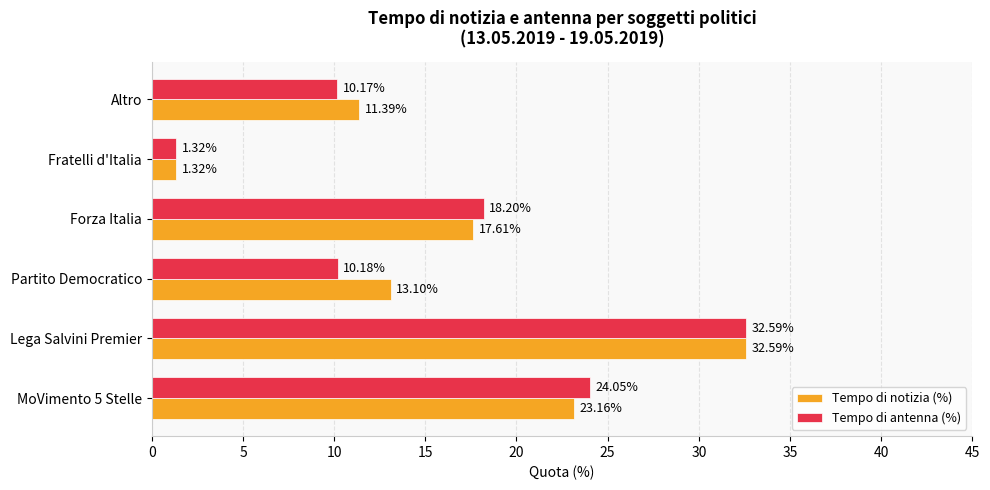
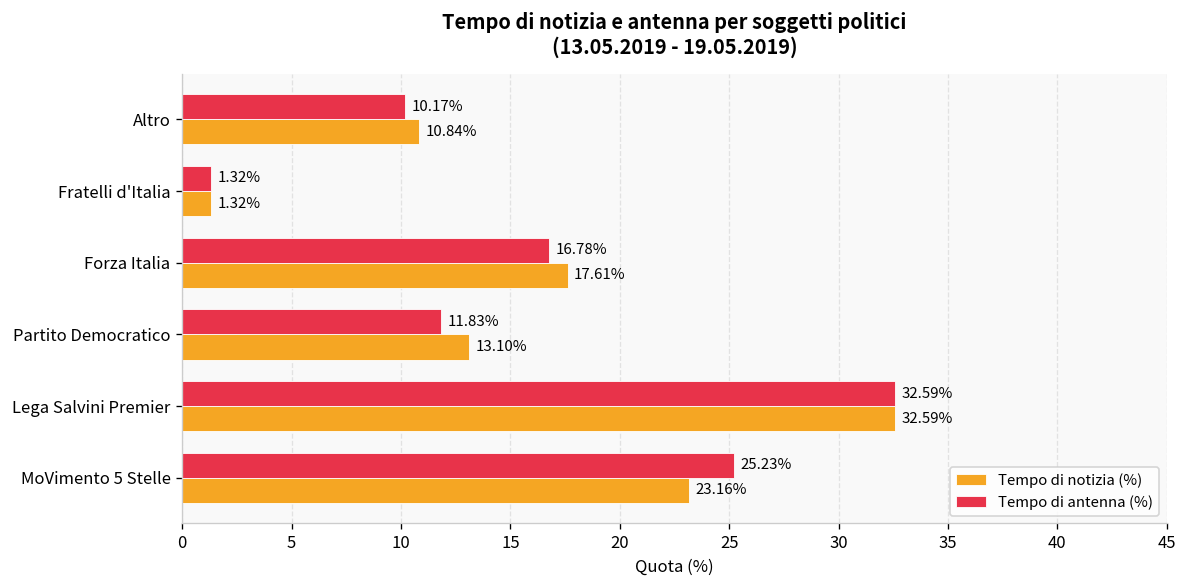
  {
    "Tempo di notizia (%)": {
-     "Altro": "11.39%",
+     "Altro": "10.84%",
      "Fratelli d'Italia": "1.32%",
      "Forza Italia": "17.61%",
      "Partito Democratico": "13.10%",
      "Lega Salvini Premier": "32.59%",
      "MoVimento 5 Stelle": "23.16%"
    },
    "Tempo di antenna (%)": {
      "Altro": "10.17%",
      "Fratelli d'Italia": "1.32%",
-     "Forza Italia": "18.20%",
-     "Partito Democratico": "10.18%",
+     "Forza Italia": "16.78%",
+     "Partito Democratico": "11.83%",
      "Lega Salvini Premier": "32.59%",
-     "MoVimento 5 Stelle": "24.05%"
+     "MoVimento 5 Stelle": "25.23%"
    }
  }
